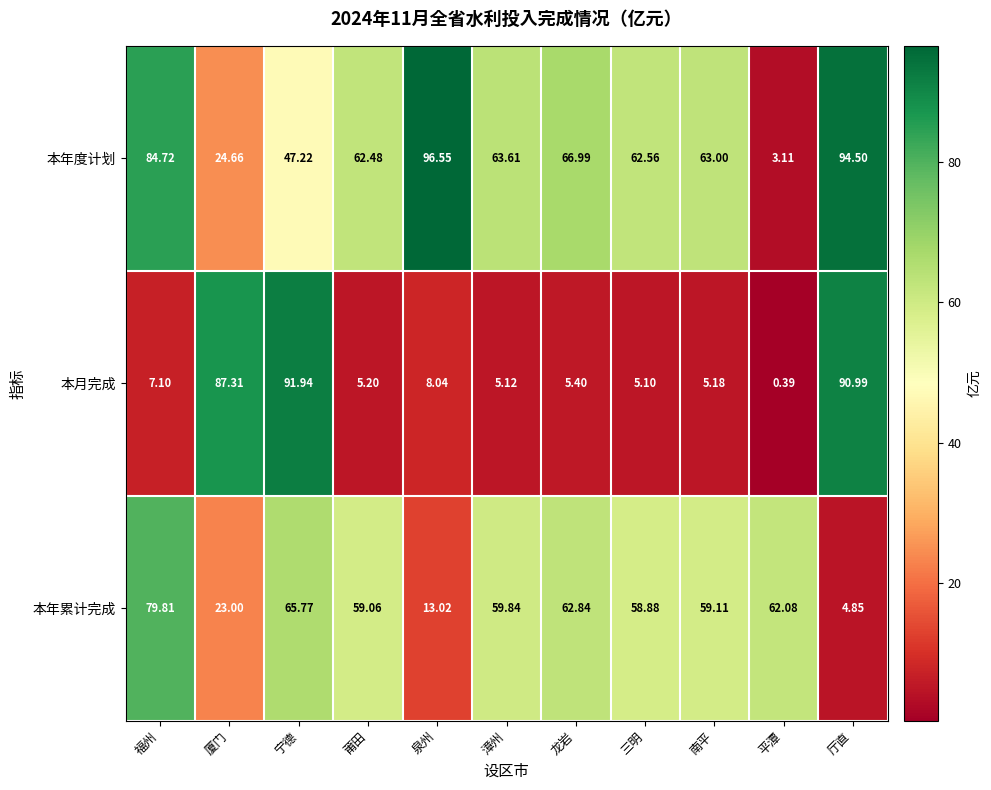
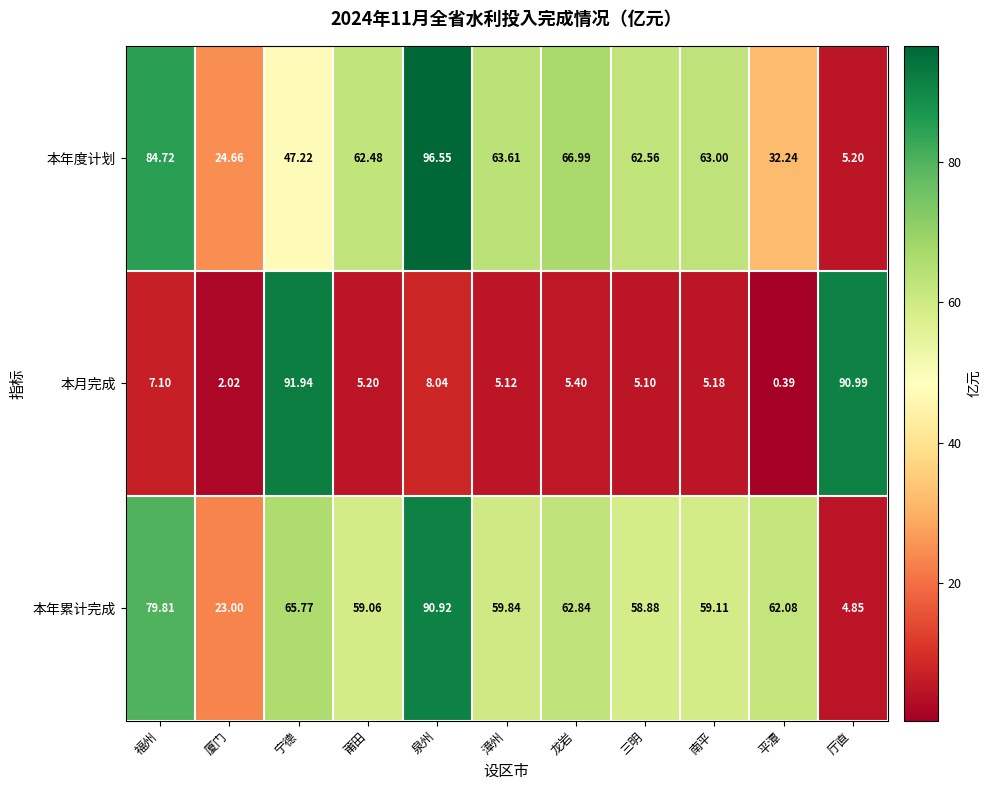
  {
    "本年度计划": {
      "福州": 84.72,
      "厦门": 24.66,
      "宁德": 47.22,
      "莆田": 62.48,
      "泉州": 96.55,
      "漳州": 63.61,
      "龙岩": 66.99,
      "三明": 62.56,
      "南平": 63.00,
-     "平潭": 3.11,
-     "厅直": 94.50
+     "平潭": 32.24,
+     "厅直": 5.20
    },
    "本月完成": {
      "福州": 7.10,
-     "厦门": 87.31,
+     "厦门": 2.02,
      "宁德": 91.94,
      "莆田": 5.20,
      "泉州": 8.04,
      "漳州": 5.12,
      "龙岩": 5.40,
      "三明": 5.10,
      "南平": 5.18,
      "平潭": 0.39,
      "厅直": 90.99
    },
    "本年累计完成": {
      "福州": 79.81,
      "厦门": 23.00,
      "宁德": 65.77,
      "莆田": 59.06,
-     "泉州": 13.02,
+     "泉州": 90.92,
      "漳州": 59.84,
      "龙岩": 62.84,
      "三明": 58.88,
      "南平": 59.11,
      "平潭": 62.08,
      "厅直": 4.85
    }
  }
